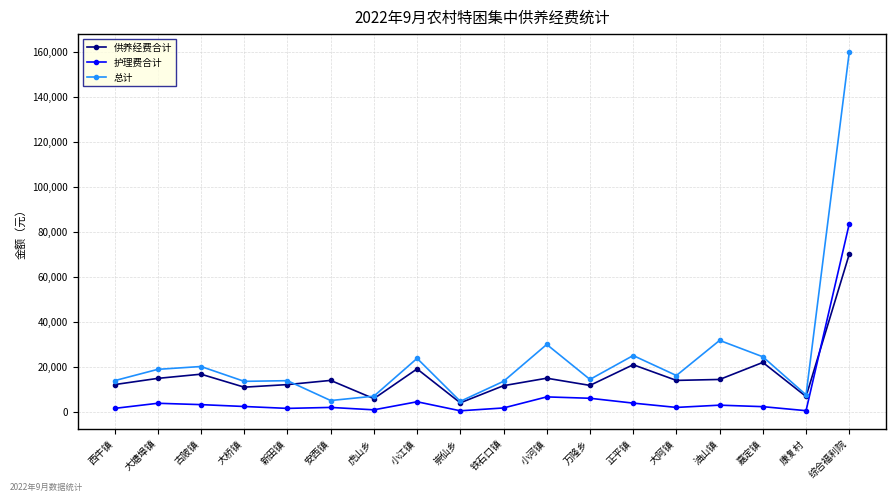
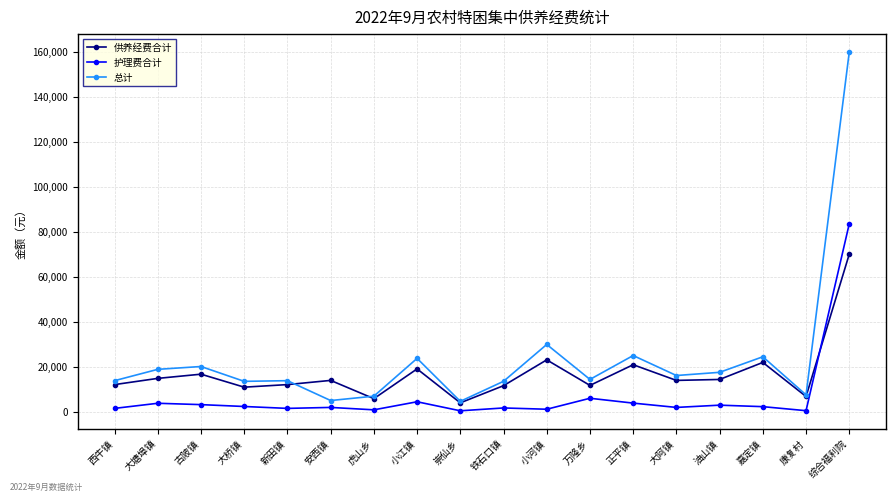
  {
    "供养经费合计": {
      "西牛镇": "12,000",
      "大塘埠镇": "15,000",
      "古陂镇": "17,000",
      "大桥镇": "11,000",
      "新田镇": "12,000",
      "安西镇": "14,000",
      "小江镇": "19,000",
      "铁石口镇": "12,000",
-     "小河镇": "15,000",
+     "小河镇": "23,000",
      "万隆乡": "12,000",
      "正平镇": "21,000",
      "大阿镇": "14,000",
      "油山镇": "15,000",
      "嘉定镇": "22,000",
      "综合福利院": "70,000"
    },
    "护理费合计": {
      "西牛镇": "2,000",
      "大塘埠镇": "4,000",
      "古陂镇": "3,000",
      "大桥镇": "3,000",
      "新田镇": "2,000",
      "安西镇": "2,000",
      "虎山乡": "1,000",
      "小江镇": "5,000",
      "崇仙乡": "1,000",
      "铁石口镇": "2,000",
-     "小河镇": "7,000",
+     "小河镇": "1,000",
      "万隆乡": "6,000",
      "正平镇": "4,000",
      "大阿镇": "2,000",
      "油山镇": "3,000",
      "嘉定镇": "3,000",
      "康复村": "1,000",
      "综合福利院": "84,000"
    },
    "总计": {
      "西牛镇": "14,000",
      "大塘埠镇": "19,000",
      "古陂镇": "20,000",
      "大桥镇": "14,000",
      "新田镇": "14,000",
      "安西镇": "5,000",
      "小江镇": "24,000",
      "铁石口镇": "14,000",
      "小河镇": "30,000",
      "万隆乡": "15,000",
      "正平镇": "25,000",
      "大阿镇": "16,000",
-     "油山镇": "32,000",
+     "油山镇": "18,000",
      "嘉定镇": "25,000",
      "综合福利院": "160,000"
    }
  }
